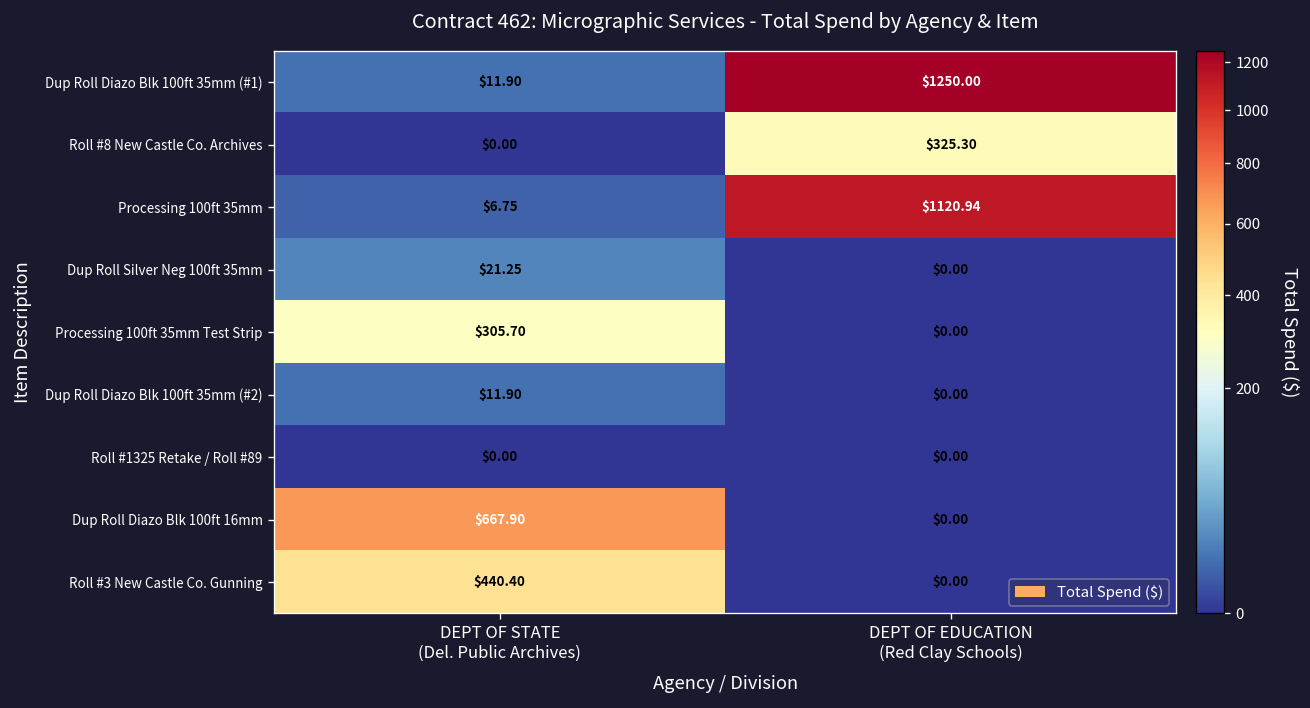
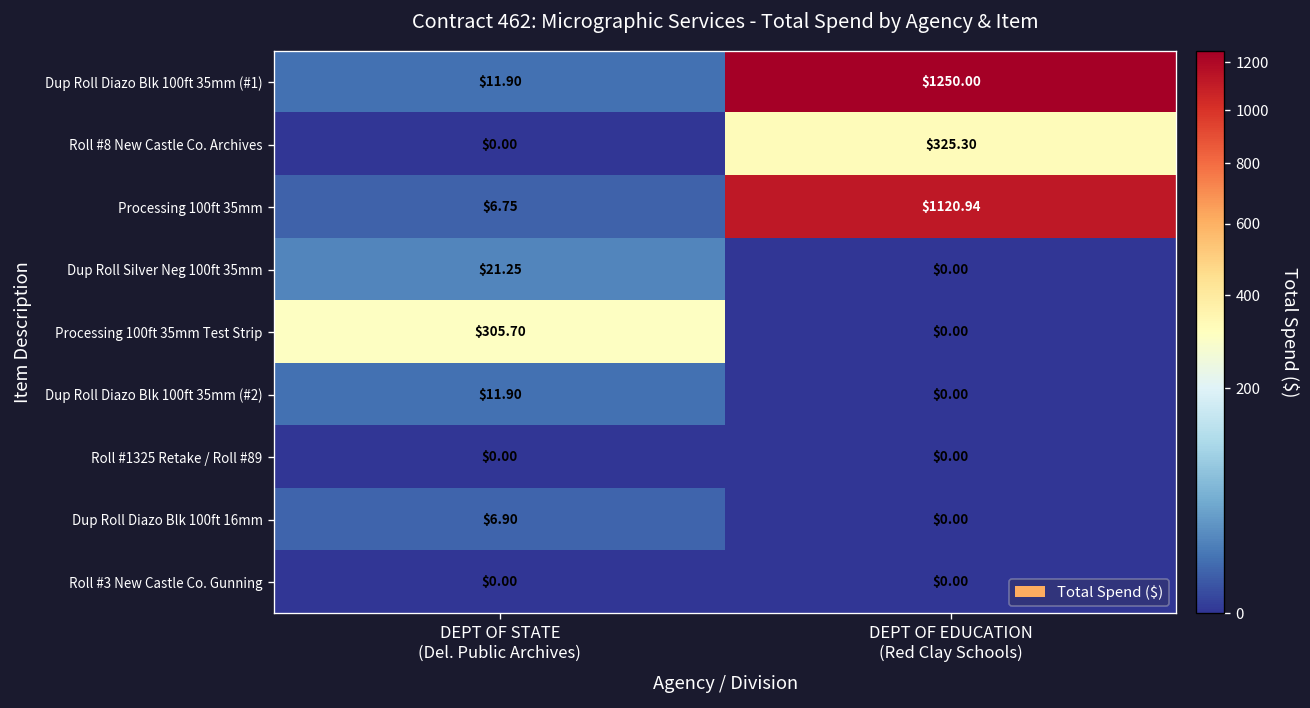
  {
    "Dup Roll Diazo Blk 100ft 35mm (#1)": {
      "DEPT OF STATE (Del. Public Archives)": "$11.90",
      "DEPT OF EDUCATION (Red Clay Schools)": "$1250.00"
    },
    "Roll #8 New Castle Co. Archives": {
      "DEPT OF STATE (Del. Public Archives)": "$0.00",
      "DEPT OF EDUCATION (Red Clay Schools)": "$325.30"
    },
    "Processing 100ft 35mm": {
      "DEPT OF STATE (Del. Public Archives)": "$6.75",
      "DEPT OF EDUCATION (Red Clay Schools)": "$1120.94"
    },
    "Dup Roll Silver Neg 100ft 35mm": {
      "DEPT OF STATE (Del. Public Archives)": "$21.25",
      "DEPT OF EDUCATION (Red Clay Schools)": "$0.00"
    },
    "Processing 100ft 35mm Test Strip": {
      "DEPT OF STATE (Del. Public Archives)": "$305.70",
      "DEPT OF EDUCATION (Red Clay Schools)": "$0.00"
    },
    "Dup Roll Diazo Blk 100ft 35mm (#2)": {
      "DEPT OF STATE (Del. Public Archives)": "$11.90",
      "DEPT OF EDUCATION (Red Clay Schools)": "$0.00"
    },
    "Roll #1325 Retake / Roll #89": {
      "DEPT OF STATE (Del. Public Archives)": "$0.00",
      "DEPT OF EDUCATION (Red Clay Schools)": "$0.00"
    },
    "Dup Roll Diazo Blk 100ft 16mm": {
-     "DEPT OF STATE (Del. Public Archives)": "$667.90",
+     "DEPT OF STATE (Del. Public Archives)": "$6.90",
      "DEPT OF EDUCATION (Red Clay Schools)": "$0.00"
    },
    "Roll #3 New Castle Co. Gunning": {
-     "DEPT OF STATE (Del. Public Archives)": "$440.40",
+     "DEPT OF STATE (Del. Public Archives)": "$0.00",
      "DEPT OF EDUCATION (Red Clay Schools)": "$0.00"
    }
  }
